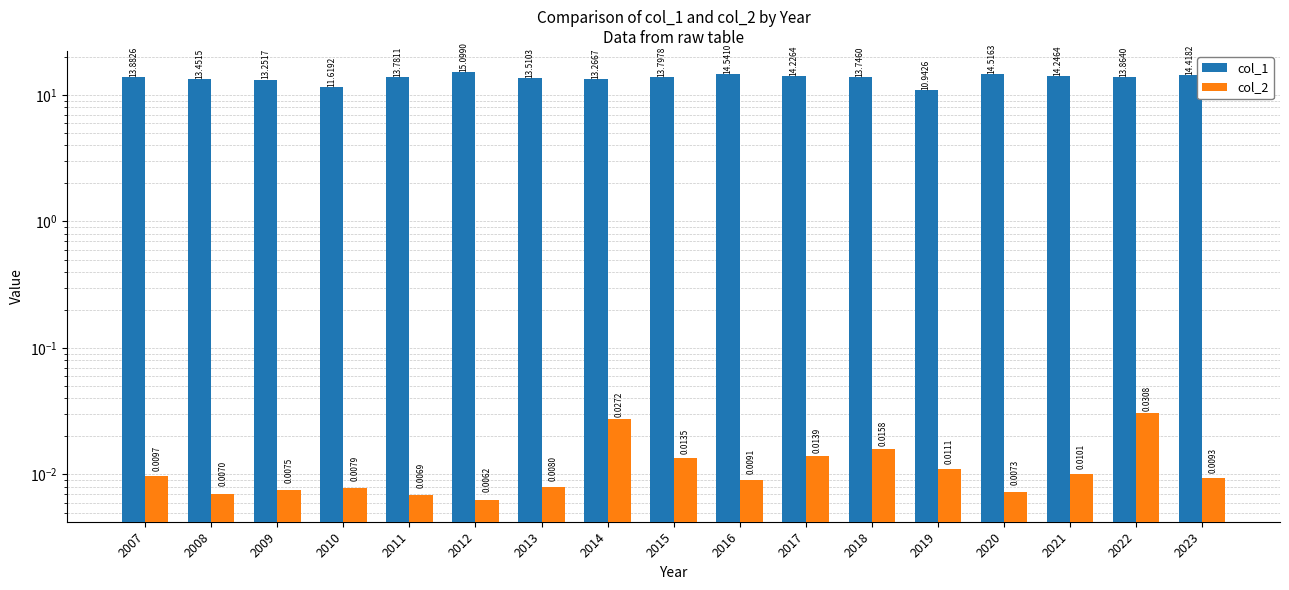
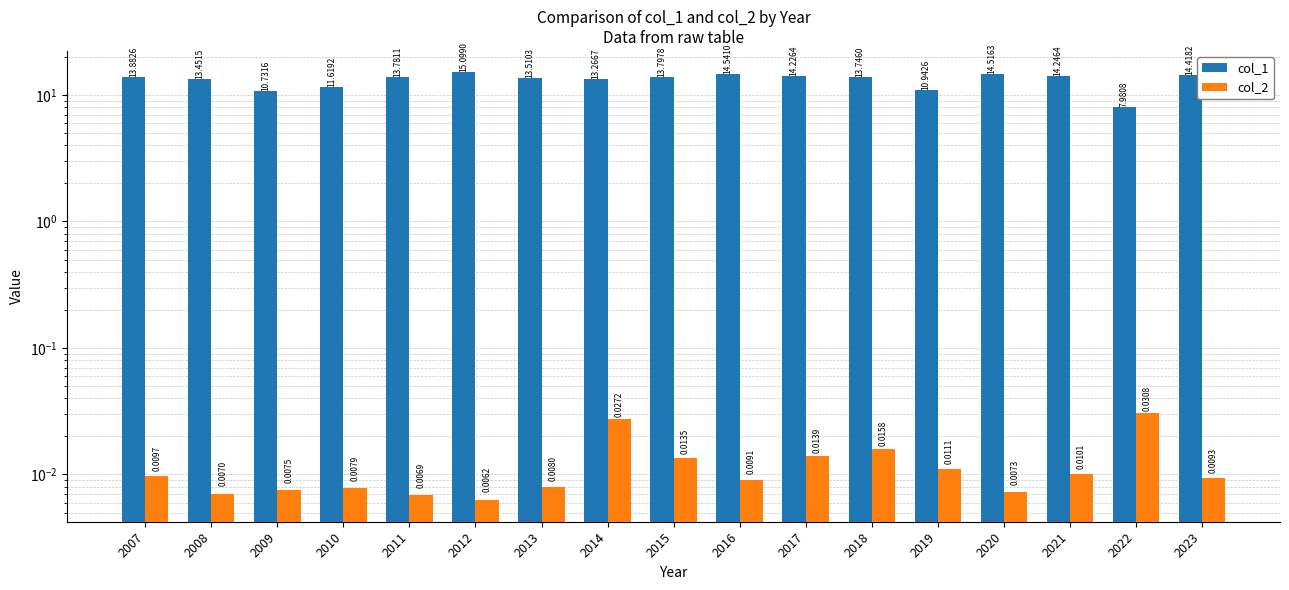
  {
    "col_1": {
      "2007": 13.8826,
      "2008": 13.4515,
-     "2009": 13.2517,
+     "2009": 10.7316,
      "2010": 11.6192,
      "2011": 13.7811,
      "2012": 15.0990,
      "2013": 13.5103,
      "2014": 13.2667,
      "2015": 13.7978,
      "2016": 14.5410,
      "2017": 14.2264,
      "2018": 13.7460,
      "2019": 10.9426,
      "2020": 14.5163,
      "2021": 14.2464,
-     "2022": 13.8640,
+     "2022": 7.9808,
      "2023": 14.4182
    },
    "col_2": {
      "2007": 0.0097,
      "2008": 0.0070,
      "2009": 0.0075,
      "2010": 0.0079,
      "2011": 0.0069,
      "2012": 0.0062,
      "2013": 0.0080,
      "2014": 0.0272,
      "2015": 0.0135,
      "2016": 0.0091,
      "2017": 0.0139,
      "2018": 0.0158,
      "2019": 0.0111,
      "2020": 0.0073,
      "2021": 0.0101,
      "2022": 0.0308,
      "2023": 0.0093
    }
  }
